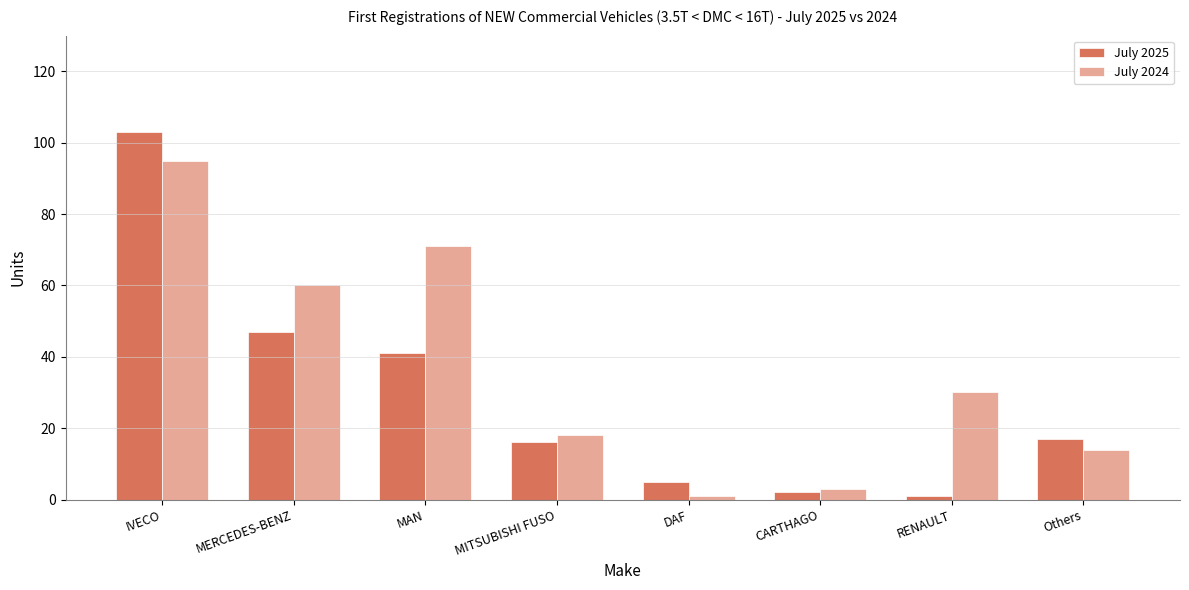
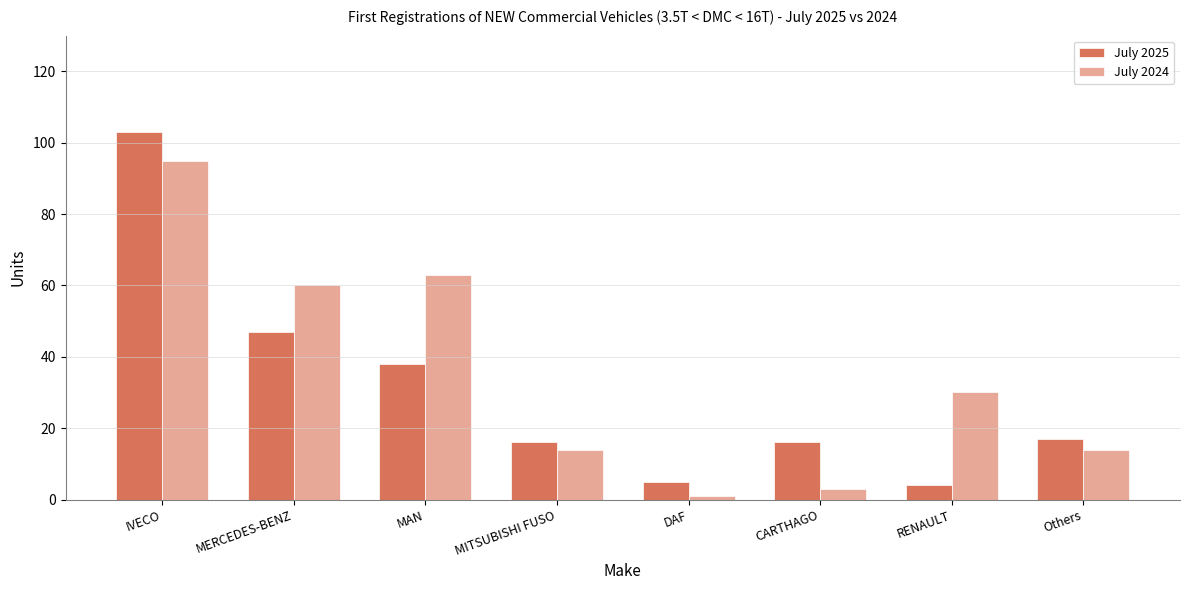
  {
    "July 2025": {
      "IVECO": 103,
      "MERCEDES-BENZ": 47,
-     "MAN": 41,
+     "MAN": 38,
      "MITSUBISHI FUSO": 16,
      "DAF": 5,
-     "CARTHAGO": 2,
-     "RENAULT": 1,
+     "CARTHAGO": 16,
+     "RENAULT": 4,
      "Others": 17
    },
    "July 2024": {
      "IVECO": 95,
      "MERCEDES-BENZ": 60,
-     "MAN": 71,
-     "MITSUBISHI FUSO": 18,
+     "MAN": 63,
+     "MITSUBISHI FUSO": 14,
      "DAF": 1,
      "CARTHAGO": 3,
      "RENAULT": 30,
      "Others": 14
    }
  }
